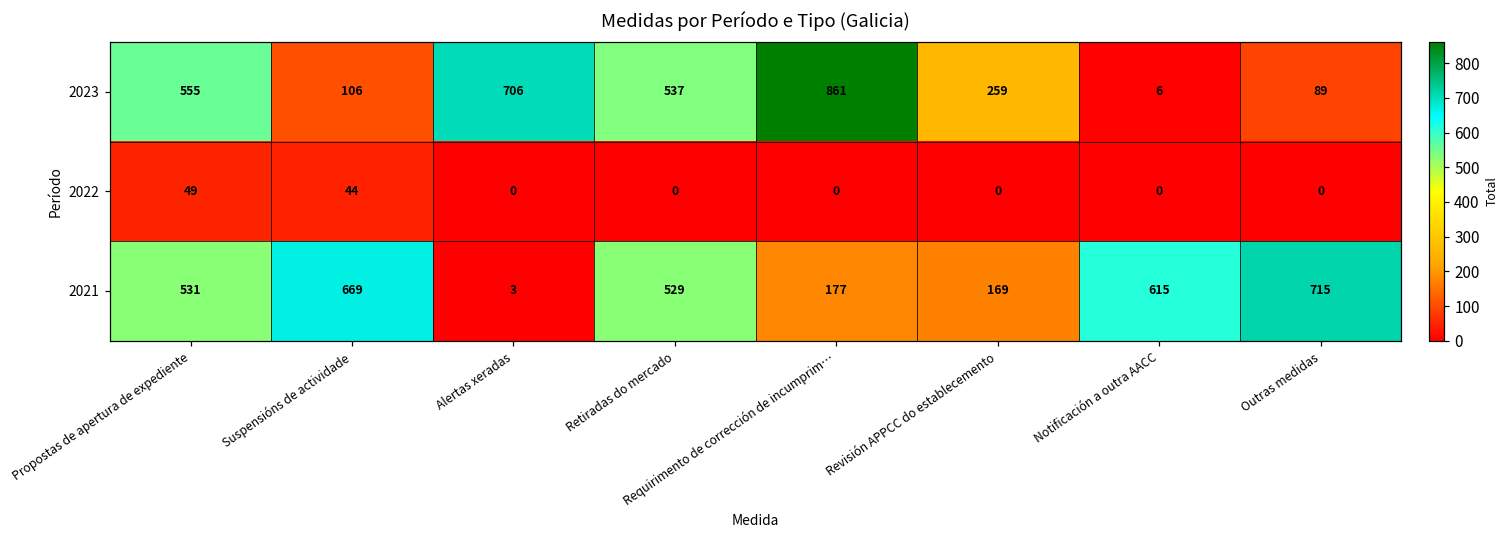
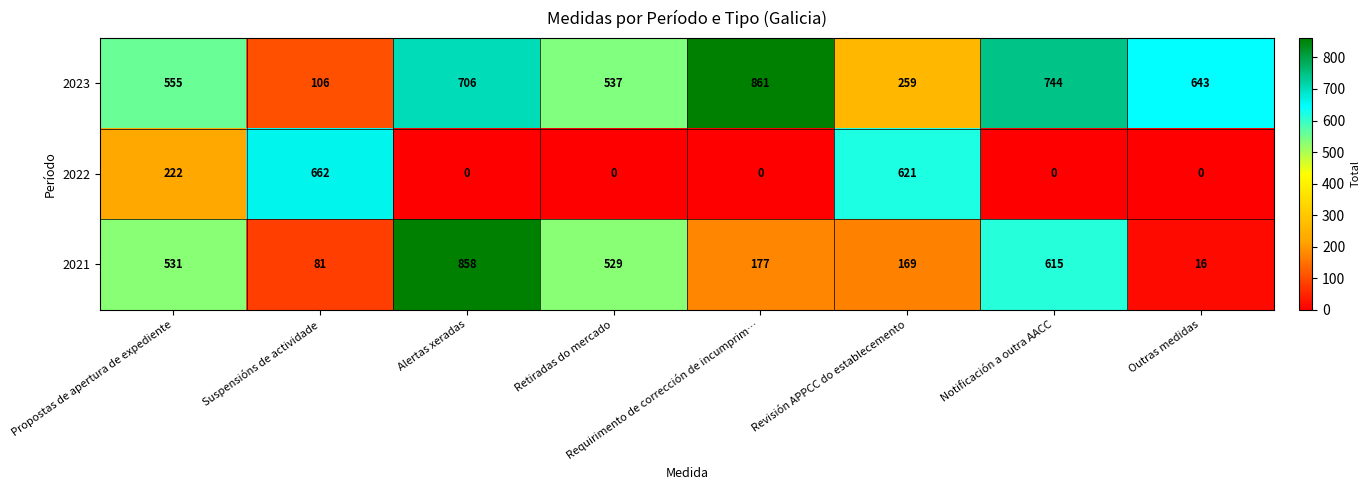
  {
    "2023": {
      "Propostas de apertura de expediente": 555,
      "Suspensións de actividade": 106,
      "Alertas xeradas": 706,
      "Retiradas do mercado": 537,
      "Requirimento de corrección de incumprim…": 861,
      "Revisión APPCC do establecemento": 259,
-     "Notificación a outra AACC": 6,
-     "Outras medidas": 89
+     "Notificación a outra AACC": 744,
+     "Outras medidas": 643
    },
    "2022": {
-     "Propostas de apertura de expediente": 49,
-     "Suspensións de actividade": 44,
+     "Propostas de apertura de expediente": 222,
+     "Suspensións de actividade": 662,
      "Alertas xeradas": 0,
      "Retiradas do mercado": 0,
      "Requirimento de corrección de incumprim…": 0,
-     "Revisión APPCC do establecemento": 0,
+     "Revisión APPCC do establecemento": 621,
      "Notificación a outra AACC": 0,
      "Outras medidas": 0
    },
    "2021": {
      "Propostas de apertura de expediente": 531,
-     "Suspensións de actividade": 669,
-     "Alertas xeradas": 3,
+     "Suspensións de actividade": 81,
+     "Alertas xeradas": 858,
      "Retiradas do mercado": 529,
      "Requirimento de corrección de incumprim…": 177,
      "Revisión APPCC do establecemento": 169,
      "Notificación a outra AACC": 615,
-     "Outras medidas": 715
+     "Outras medidas": 16
    }
  }
